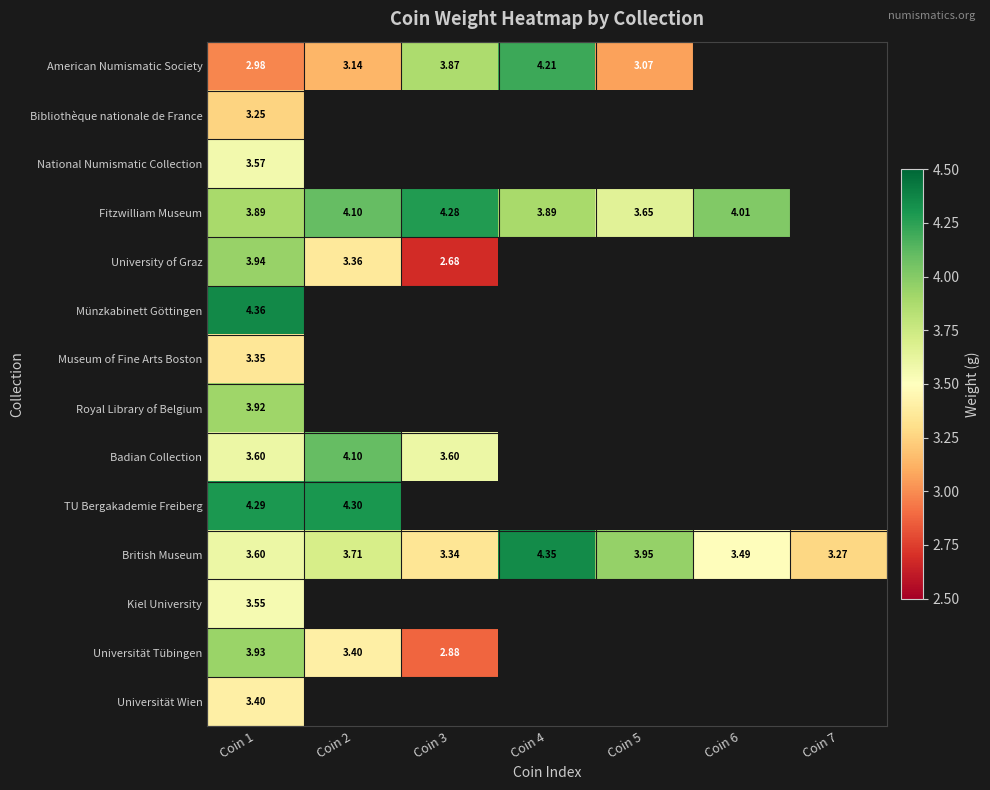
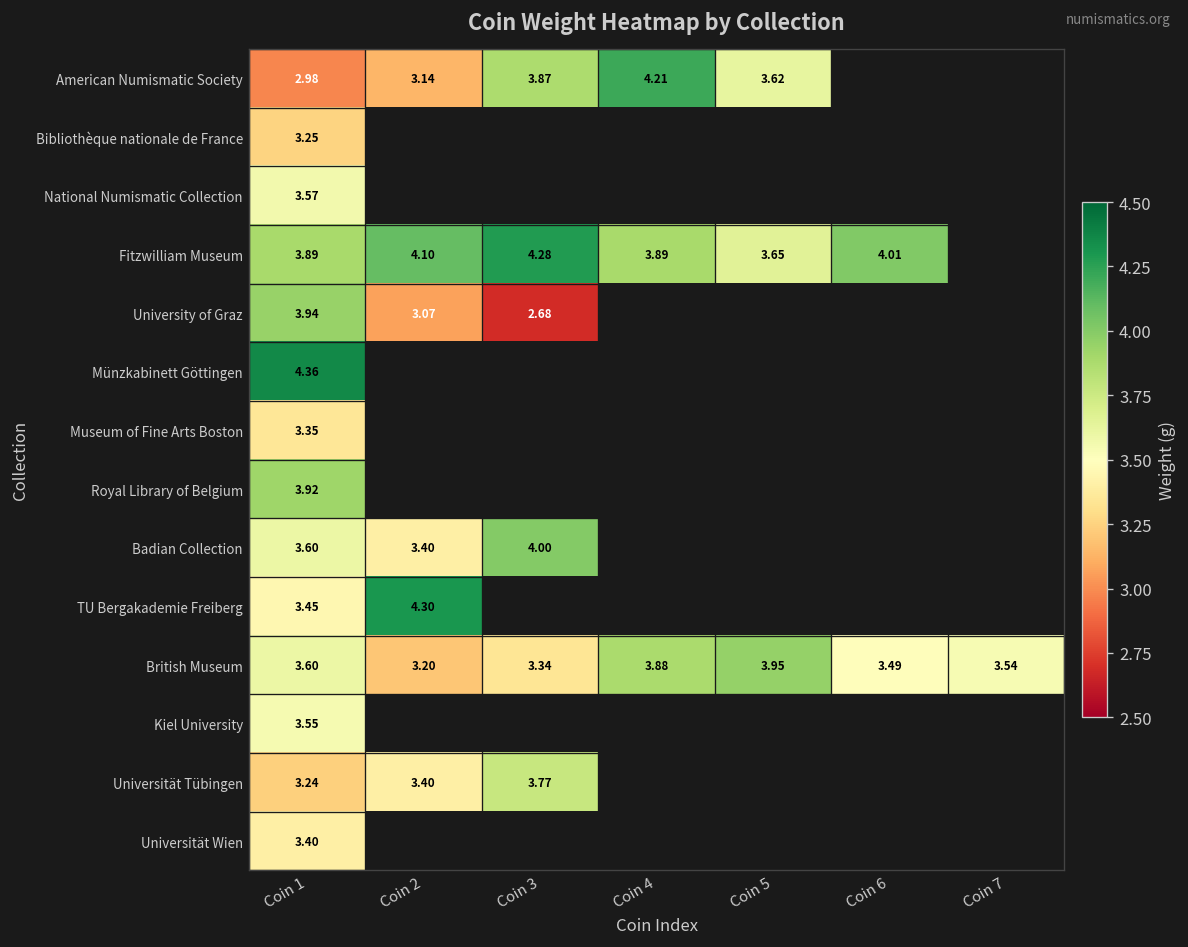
  {
    "American Numismatic Society": {
      "Coin 1": 2.98,
      "Coin 2": 3.14,
      "Coin 3": 3.87,
      "Coin 4": 4.21,
-     "Coin 5": 3.07
+     "Coin 5": 3.62
    },
    "Bibliothèque nationale de France": {
      "Coin 1": 3.25
    },
    "National Numismatic Collection": {
      "Coin 1": 3.57
    },
    "Fitzwilliam Museum": {
      "Coin 1": 3.89,
      "Coin 2": 4.10,
      "Coin 3": 4.28,
      "Coin 4": 3.89,
      "Coin 5": 3.65,
      "Coin 6": 4.01
    },
    "University of Graz": {
      "Coin 1": 3.94,
-     "Coin 2": 3.36,
+     "Coin 2": 3.07,
      "Coin 3": 2.68
    },
    "Münzkabinett Göttingen": {
      "Coin 1": 4.36
    },
    "Museum of Fine Arts Boston": {
      "Coin 1": 3.35
    },
    "Royal Library of Belgium": {
      "Coin 1": 3.92
    },
    "Badian Collection": {
      "Coin 1": 3.60,
-     "Coin 2": 4.10,
-     "Coin 3": 3.60
+     "Coin 2": 3.40,
+     "Coin 3": 4.00
    },
    "TU Bergakademie Freiberg": {
-     "Coin 1": 4.29,
+     "Coin 1": 3.45,
      "Coin 2": 4.30
    },
    "British Museum": {
      "Coin 1": 3.60,
-     "Coin 2": 3.71,
+     "Coin 2": 3.20,
      "Coin 3": 3.34,
-     "Coin 4": 4.35,
+     "Coin 4": 3.88,
      "Coin 5": 3.95,
      "Coin 6": 3.49,
-     "Coin 7": 3.27
+     "Coin 7": 3.54
    },
    "Kiel University": {
      "Coin 1": 3.55
    },
    "Universität Tübingen": {
-     "Coin 1": 3.93,
+     "Coin 1": 3.24,
      "Coin 2": 3.40,
-     "Coin 3": 2.88
+     "Coin 3": 3.77
    },
    "Universität Wien": {
      "Coin 1": 3.40
    }
  }
